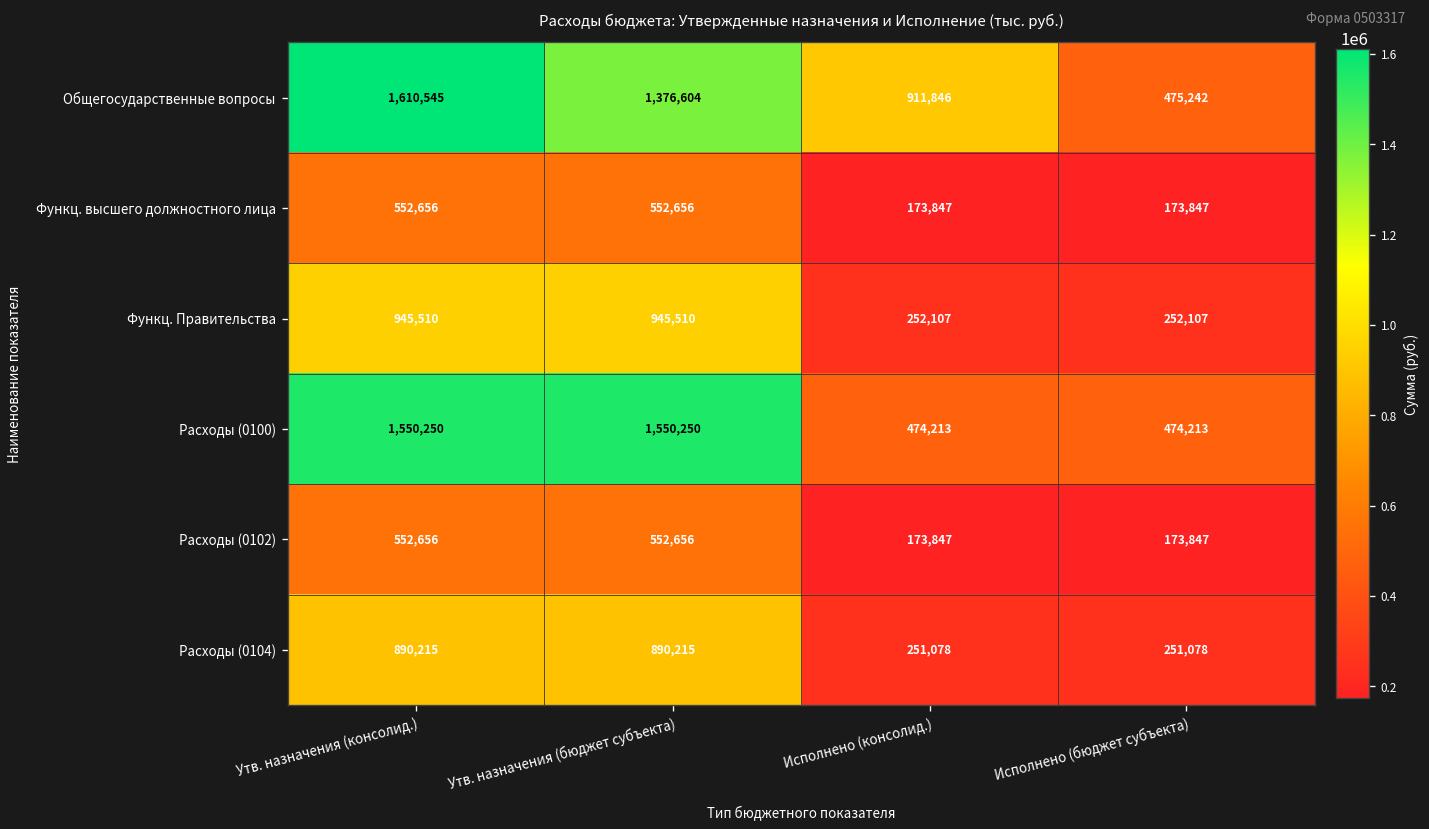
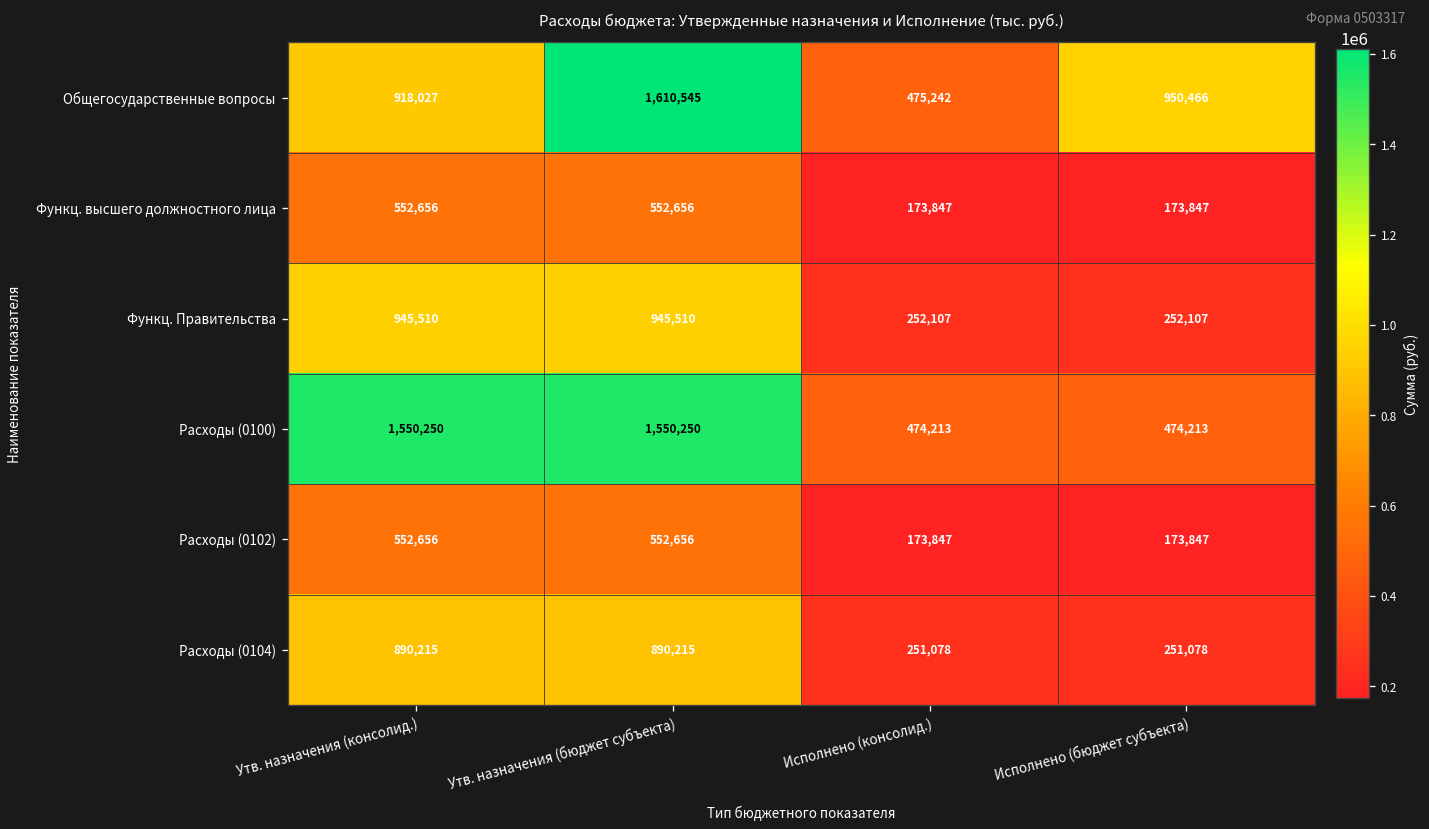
  {
    "Общегосударственные вопросы": {
-     "Утв. назначения (консолид.)": "1,610,545",
-     "Утв. назначения (бюджет субъекта)": "1,376,604",
-     "Исполнено (консолид.)": "911,846",
-     "Исполнено (бюджет субъекта)": "475,242"
+     "Утв. назначения (консолид.)": "918,027",
+     "Утв. назначения (бюджет субъекта)": "1,610,545",
+     "Исполнено (консолид.)": "475,242",
+     "Исполнено (бюджет субъекта)": "950,466"
    },
    "Функц. высшего должностного лица": {
      "Утв. назначения (консолид.)": "552,656",
      "Утв. назначения (бюджет субъекта)": "552,656",
      "Исполнено (консолид.)": "173,847",
      "Исполнено (бюджет субъекта)": "173,847"
    },
    "Функц. Правительства": {
      "Утв. назначения (консолид.)": "945,510",
      "Утв. назначения (бюджет субъекта)": "945,510",
      "Исполнено (консолид.)": "252,107",
      "Исполнено (бюджет субъекта)": "252,107"
    },
    "Расходы (0100)": {
      "Утв. назначения (консолид.)": "1,550,250",
      "Утв. назначения (бюджет субъекта)": "1,550,250",
      "Исполнено (консолид.)": "474,213",
      "Исполнено (бюджет субъекта)": "474,213"
    },
    "Расходы (0102)": {
      "Утв. назначения (консолид.)": "552,656",
      "Утв. назначения (бюджет субъекта)": "552,656",
      "Исполнено (консолид.)": "173,847",
      "Исполнено (бюджет субъекта)": "173,847"
    },
    "Расходы (0104)": {
      "Утв. назначения (консолид.)": "890,215",
      "Утв. назначения (бюджет субъекта)": "890,215",
      "Исполнено (консолид.)": "251,078",
      "Исполнено (бюджет субъекта)": "251,078"
    }
  }
